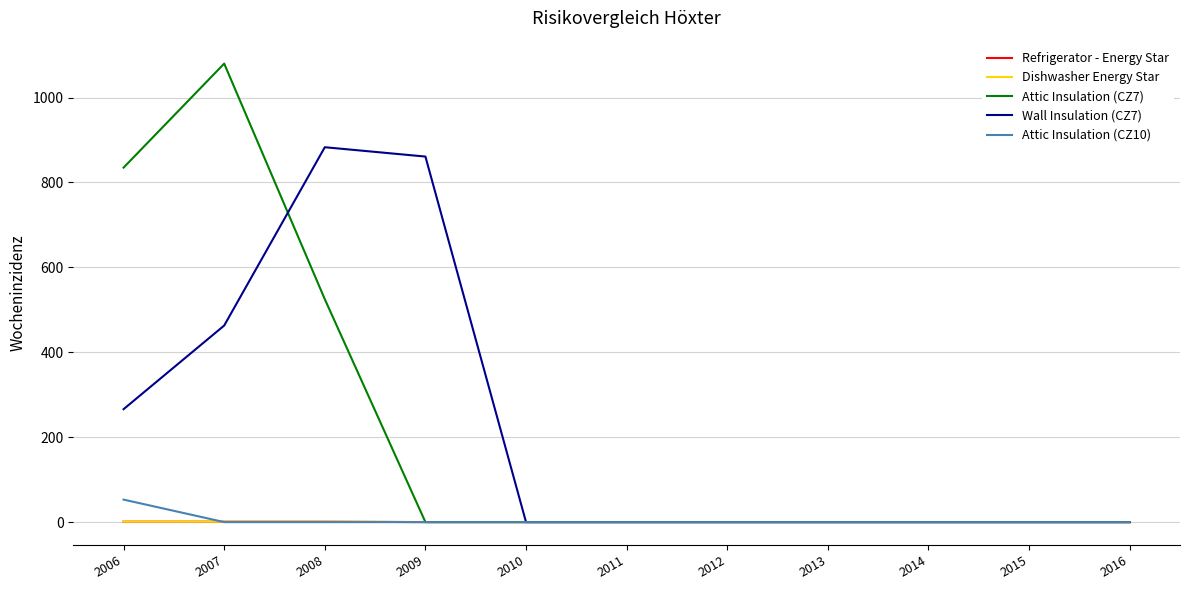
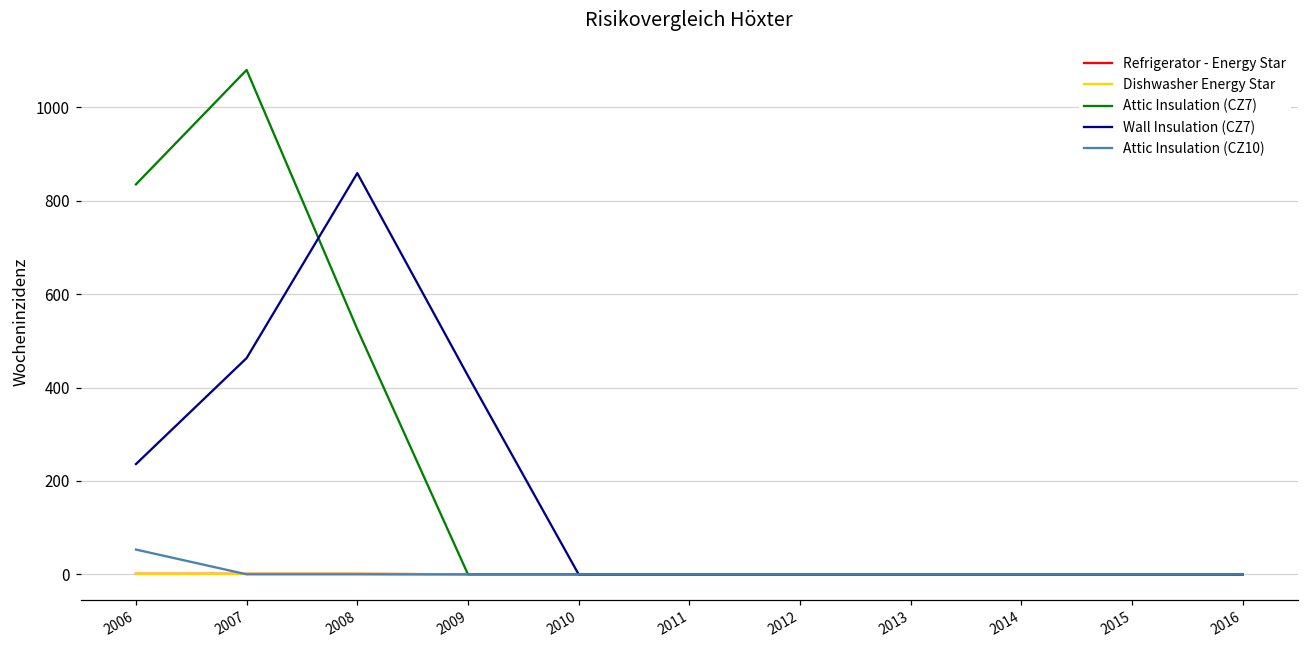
  {
    "Dishwasher Energy Star": {
      "2006": 0
    },
    "Attic Insulation (CZ7)": {
      "2006": 840,
      "2007": 1080,
      "2008": 530
    },
    "Wall Insulation (CZ7)": {
-     "2006": 270,
+     "2006": 240,
      "2007": 460,
-     "2008": 880,
-     "2009": 860
+     "2008": 860,
+     "2009": 430
    },
    "Attic Insulation (CZ10)": {
      "2006": 50
    }
  }
